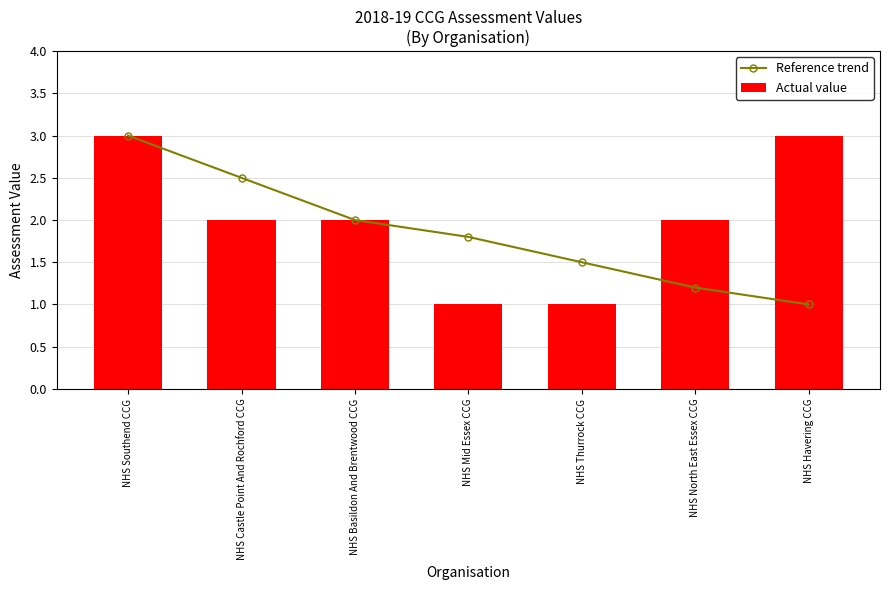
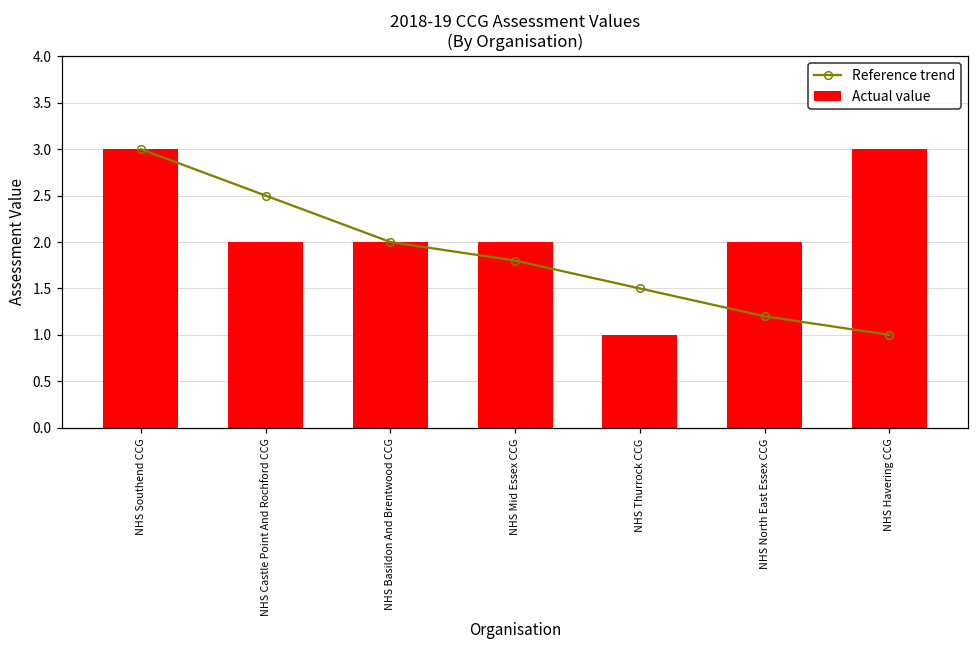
  {
    "Reference trend": {
      "NHS Southend CCG": 3,
      "NHS Castle Point And Rochford CCG": 2.5,
      "NHS Basildon And Brentwood CCG": 2,
      "NHS Mid Essex CCG": 1.8,
      "NHS Thurrock CCG": 1.5,
      "NHS North East Essex CCG": 1.2,
      "NHS Havering CCG": 1
    },
    "Actual value": {
      "NHS Southend CCG": 3,
      "NHS Castle Point And Rochford CCG": 2,
      "NHS Basildon And Brentwood CCG": 2,
-     "NHS Mid Essex CCG": 1,
+     "NHS Mid Essex CCG": 2,
      "NHS Thurrock CCG": 1,
      "NHS North East Essex CCG": 2,
      "NHS Havering CCG": 3
    }
  }
